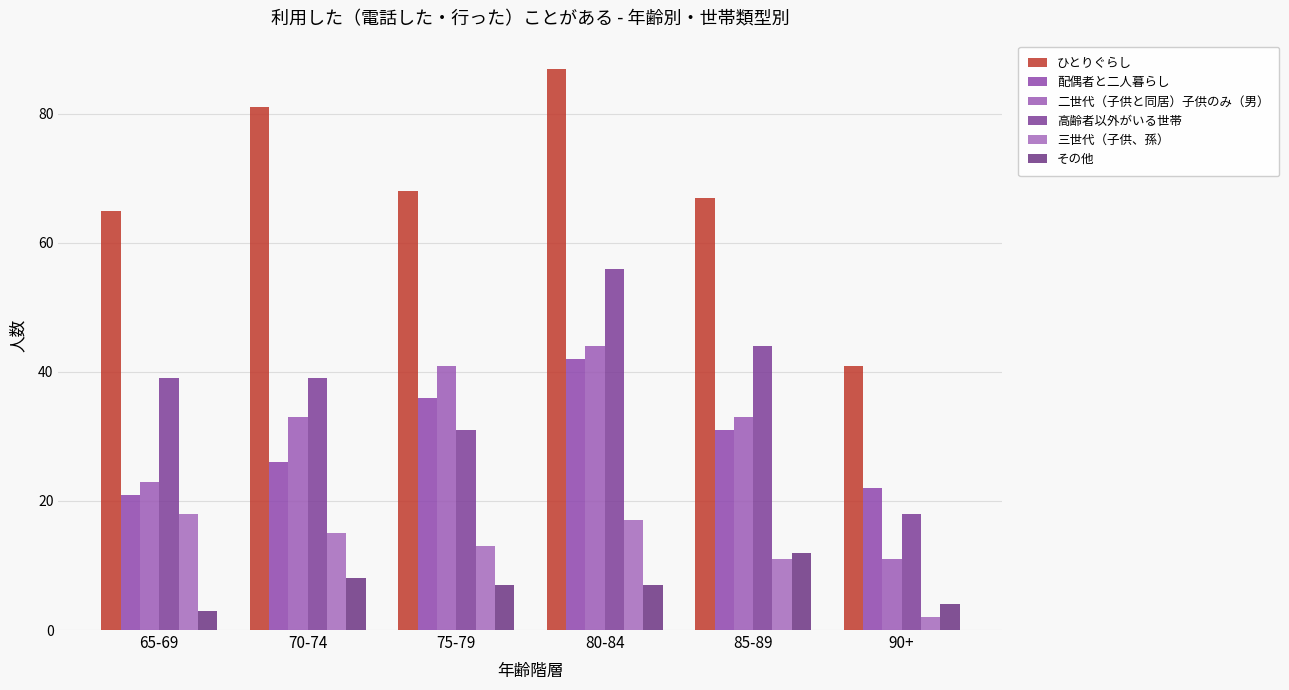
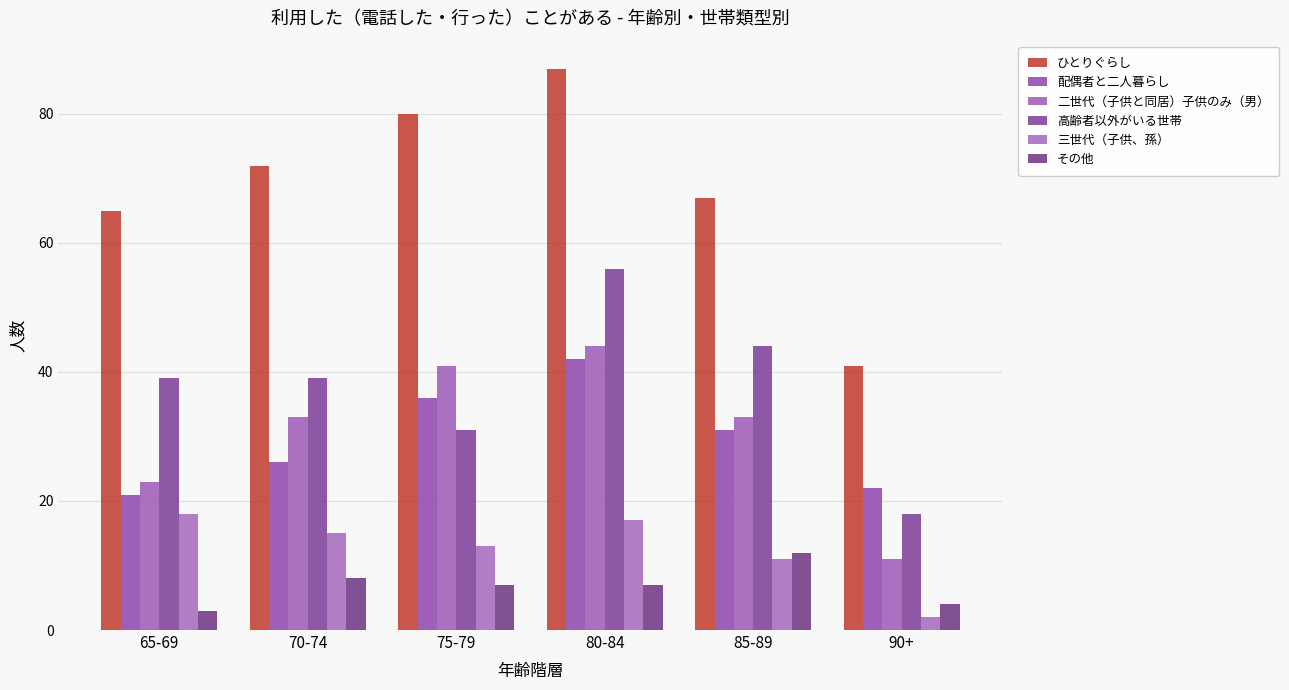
  {
    "ひとりぐらし": {
      "65-69": 65,
-     "70-74": 81,
-     "75-79": 68,
+     "70-74": 72,
+     "75-79": 80,
      "80-84": 87,
      "85-89": 67,
      "90+": 41
    }
  }
